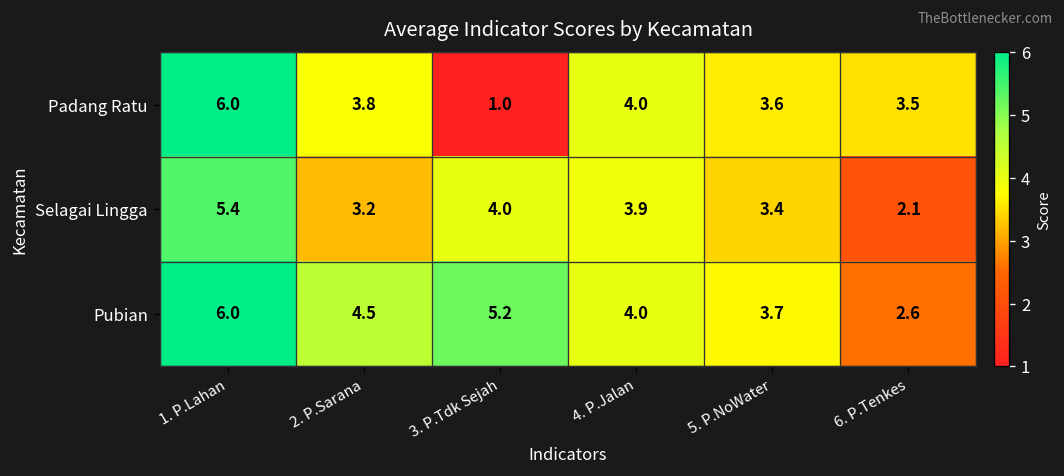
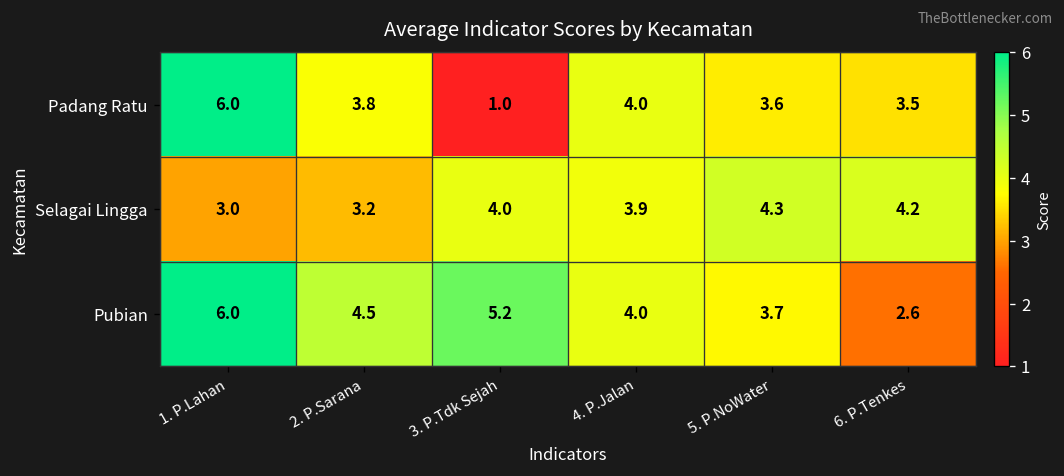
  {
    "Padang Ratu": {
      "1. P.Lahan": 6.0,
      "2. P.Sarana": 3.8,
      "3. P.Tdk Sejah": 1.0,
      "4. P.Jalan": 4.0,
      "5. P.NoWater": 3.6,
      "6. P.Tenkes": 3.5
    },
    "Selagai Lingga": {
-     "1. P.Lahan": 5.4,
+     "1. P.Lahan": 3.0,
      "2. P.Sarana": 3.2,
      "3. P.Tdk Sejah": 4.0,
      "4. P.Jalan": 3.9,
-     "5. P.NoWater": 3.4,
-     "6. P.Tenkes": 2.1
+     "5. P.NoWater": 4.3,
+     "6. P.Tenkes": 4.2
    },
    "Pubian": {
      "1. P.Lahan": 6.0,
      "2. P.Sarana": 4.5,
      "3. P.Tdk Sejah": 5.2,
      "4. P.Jalan": 4.0,
      "5. P.NoWater": 3.7,
      "6. P.Tenkes": 2.6
    }
  }
